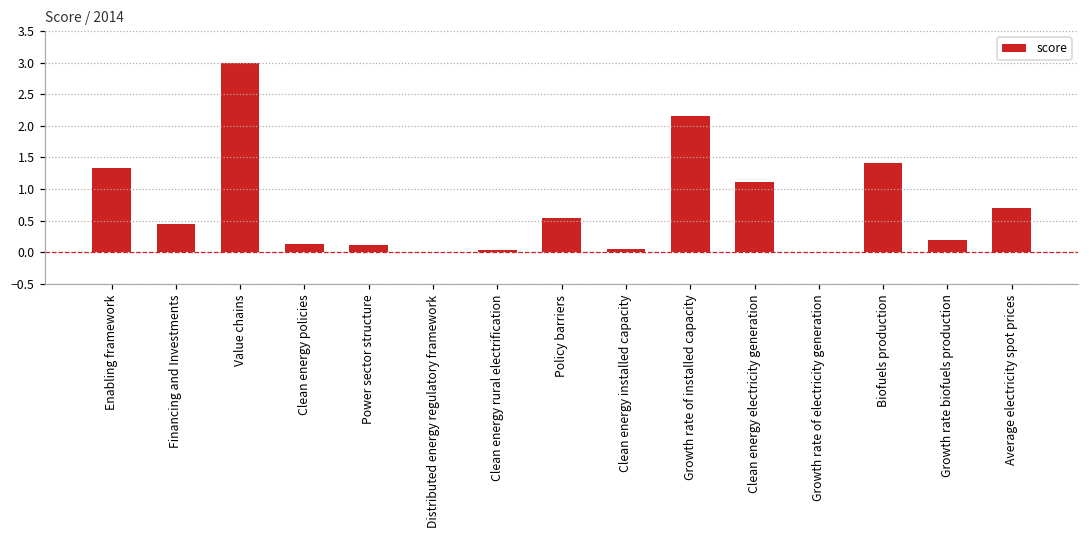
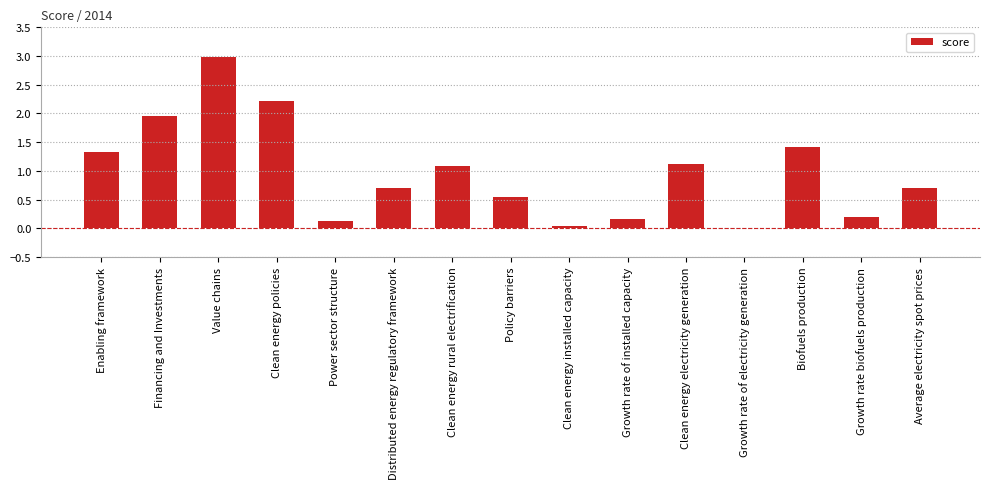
  {
    "Enabling framework": 1.3,
-   "Financing and Investments": 0.4,
+   "Financing and Investments": 2.0,
    "Value chains": 3.0,
-   "Clean energy policies": 0.1,
+   "Clean energy policies": 2.2,
    "Power sector structure": 0.1,
-   "Distributed energy regulatory framework": 0.0,
-   "Clean energy rural electrification": 0.0,
+   "Distributed energy regulatory framework": 0.7,
+   "Clean energy rural electrification": 1.1,
    "Policy barriers": 0.5,
    "Clean energy installed capacity": 0.0,
-   "Growth rate of installed capacity": 2.2,
+   "Growth rate of installed capacity": 0.2,
    "Clean energy electricity generation": 1.1,
    "Growth rate of electricity generation": 0.0,
    "Biofuels production": 1.4,
    "Growth rate biofuels production": 0.2,
    "Average electricity spot prices": 0.7
  }
